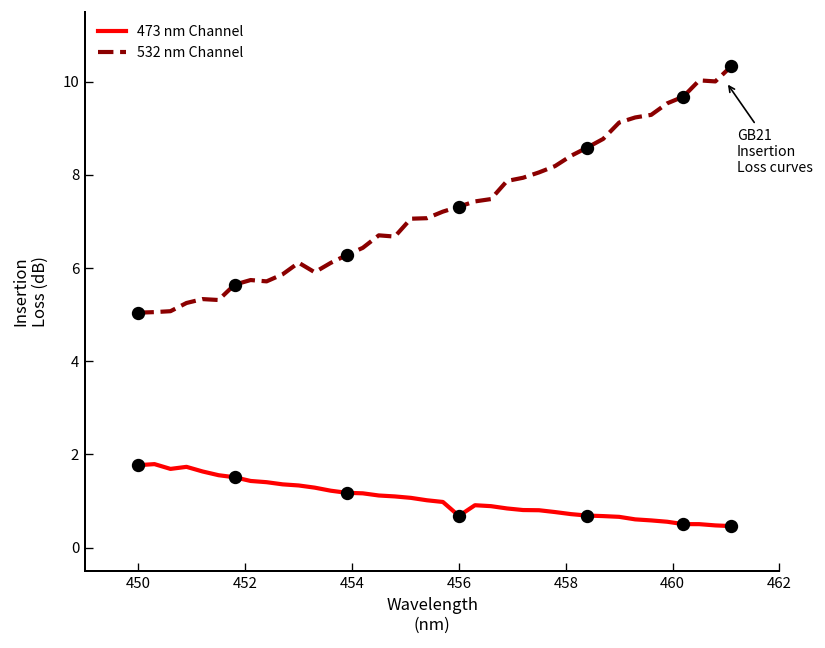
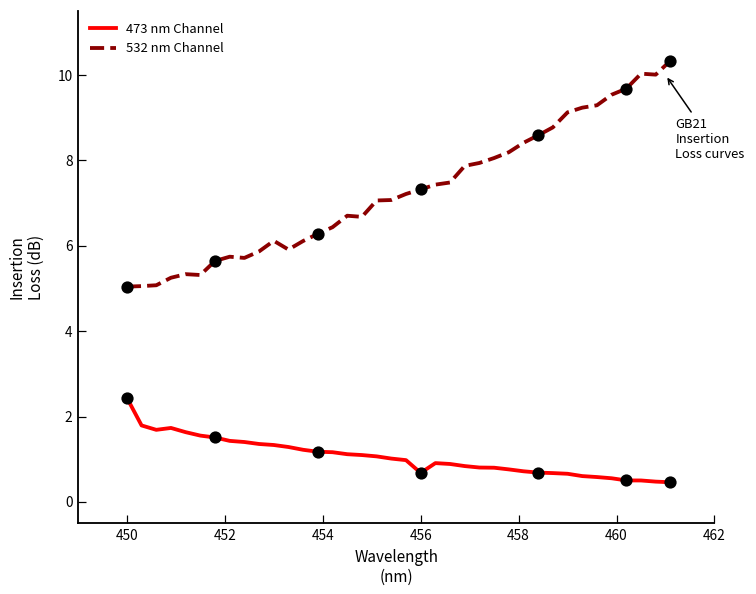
  {
    "473 nm Channel": {
-     "450": 1.8
+     "450": 2.4
    }
  }
